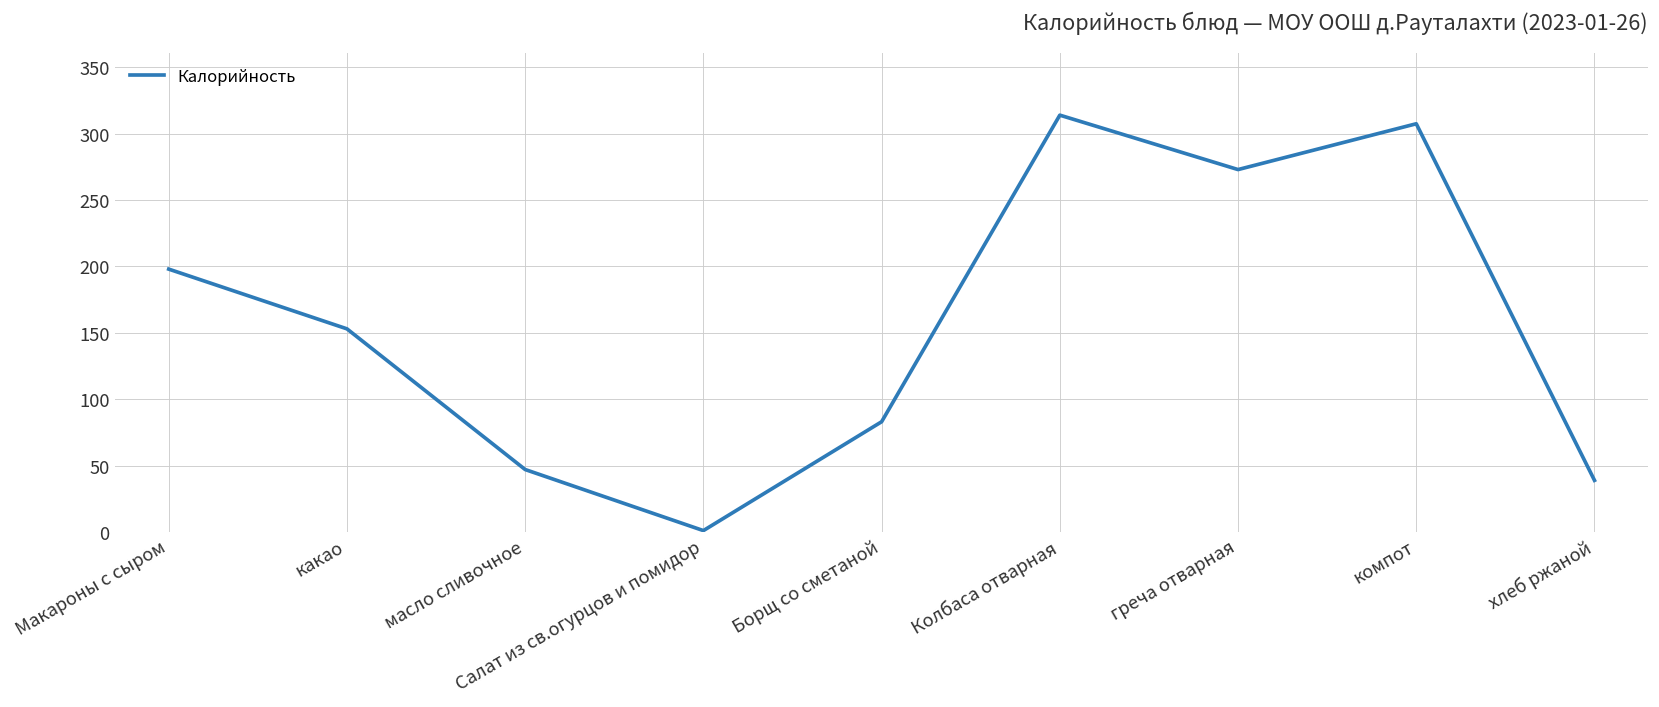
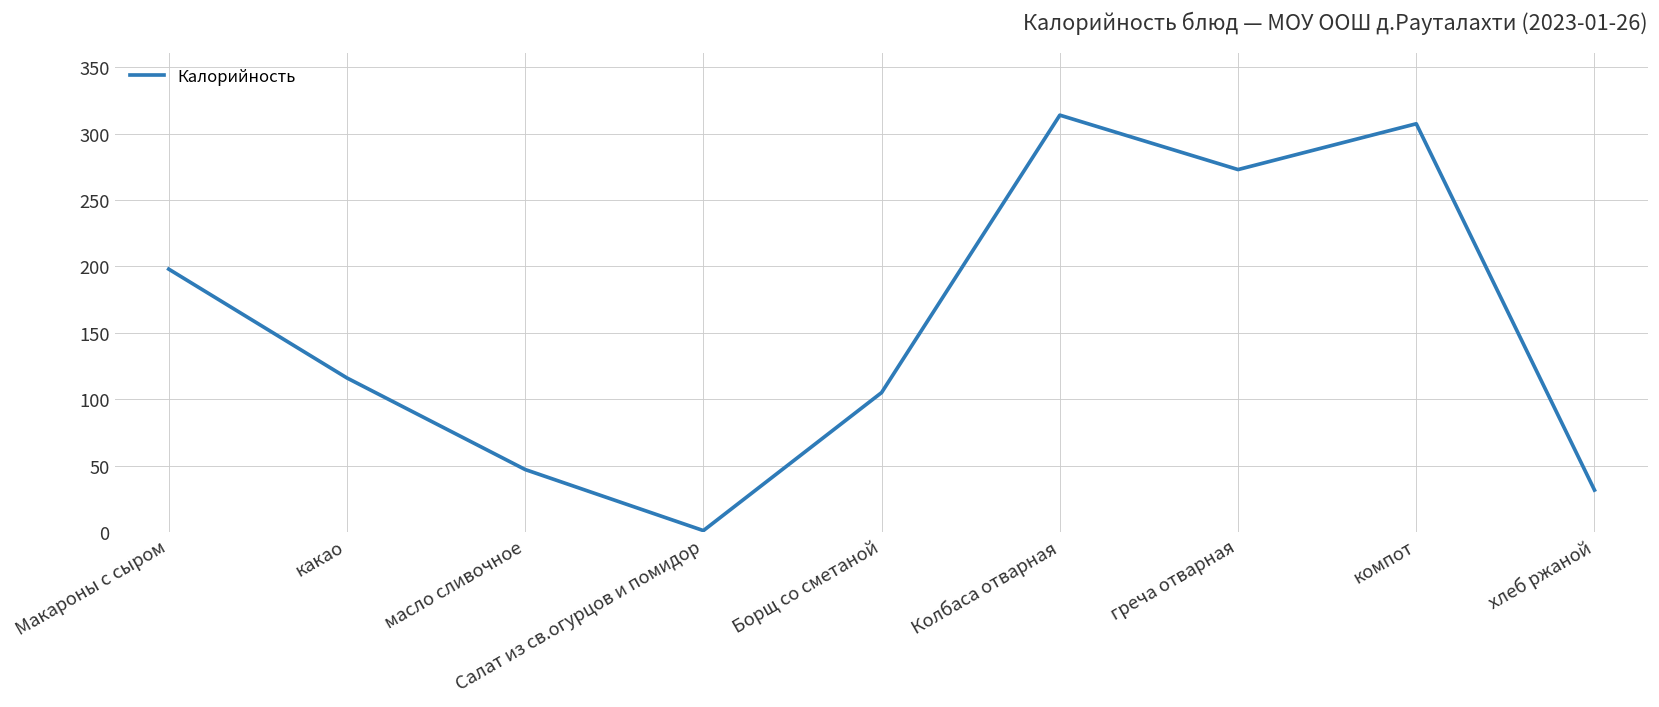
  {
    "Макароны с сыром": 198,
-   "какао": 153,
+   "какао": 116,
    "масло сливочное": 47,
    "Салат из св.огурцов и помидор": 1,
-   "Борщ со сметаной": 83,
+   "Борщ со сметаной": 105,
    "Колбаса отварная": 314,
    "греча отварная": 273,
    "компот": 308,
-   "хлеб ржаной": 39
+   "хлеб ржаной": 32
  }
